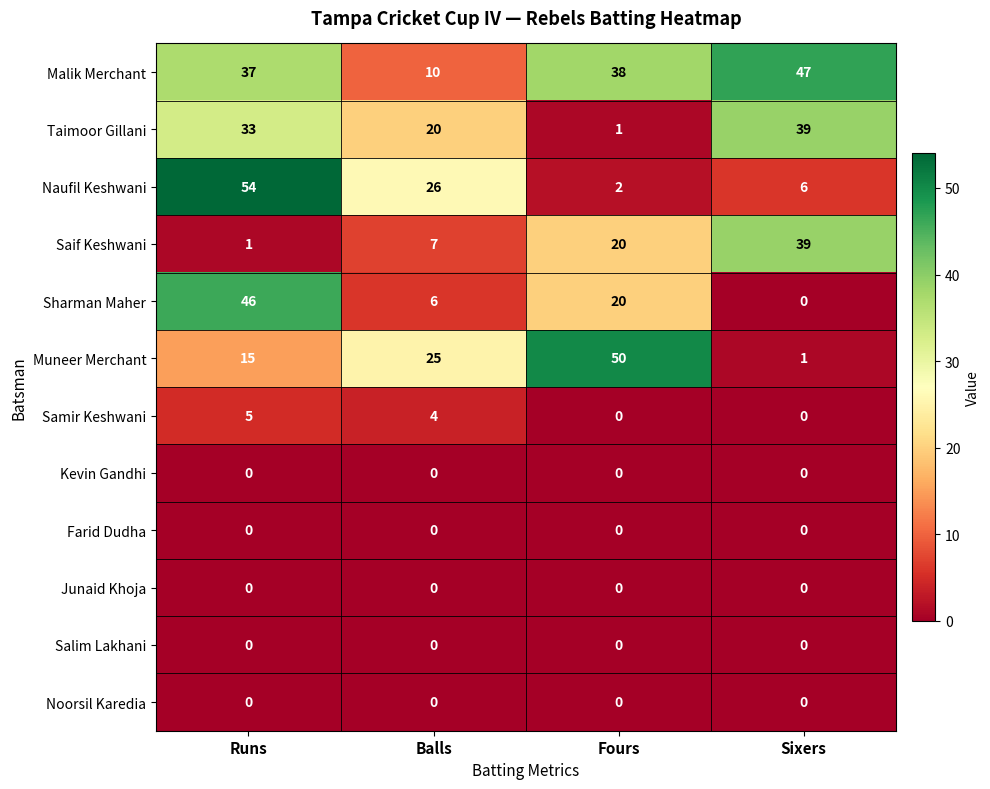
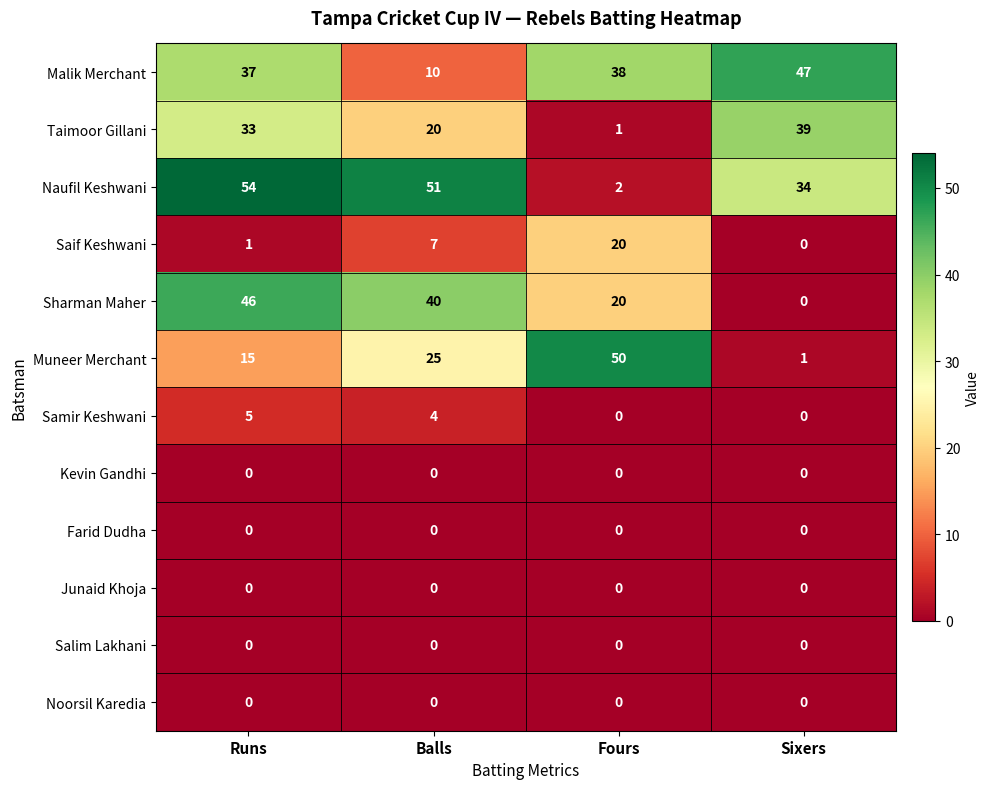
  {
    "Malik Merchant": {
      "Runs": 37,
      "Balls": 10,
      "Fours": 38,
      "Sixers": 47
    },
    "Taimoor Gillani": {
      "Runs": 33,
      "Balls": 20,
      "Fours": 1,
      "Sixers": 39
    },
    "Naufil Keshwani": {
      "Runs": 54,
-     "Balls": 26,
+     "Balls": 51,
      "Fours": 2,
-     "Sixers": 6
+     "Sixers": 34
    },
    "Saif Keshwani": {
      "Runs": 1,
      "Balls": 7,
      "Fours": 20,
-     "Sixers": 39
+     "Sixers": 0
    },
    "Sharman Maher": {
      "Runs": 46,
-     "Balls": 6,
+     "Balls": 40,
      "Fours": 20,
      "Sixers": 0
    },
    "Muneer Merchant": {
      "Runs": 15,
      "Balls": 25,
      "Fours": 50,
      "Sixers": 1
    },
    "Samir Keshwani": {
      "Runs": 5,
      "Balls": 4,
      "Fours": 0,
      "Sixers": 0
    },
    "Kevin Gandhi": {
      "Runs": 0,
      "Balls": 0,
      "Fours": 0,
      "Sixers": 0
    },
    "Farid Dudha": {
      "Runs": 0,
      "Balls": 0,
      "Fours": 0,
      "Sixers": 0
    },
    "Junaid Khoja": {
      "Runs": 0,
      "Balls": 0,
      "Fours": 0,
      "Sixers": 0
    },
    "Salim Lakhani": {
      "Runs": 0,
      "Balls": 0,
      "Fours": 0,
      "Sixers": 0
    },
    "Noorsil Karedia": {
      "Runs": 0,
      "Balls": 0,
      "Fours": 0,
      "Sixers": 0
    }
  }
